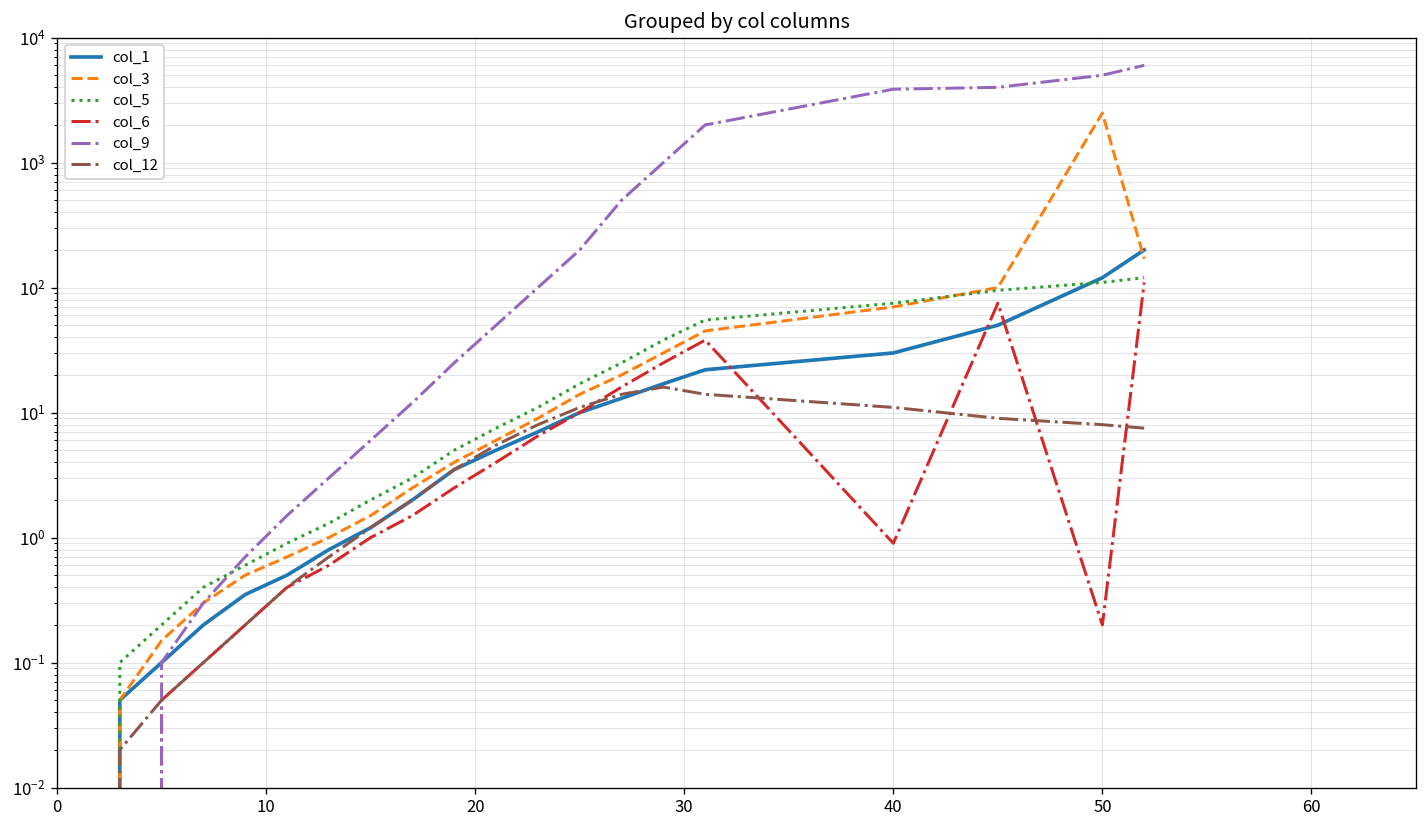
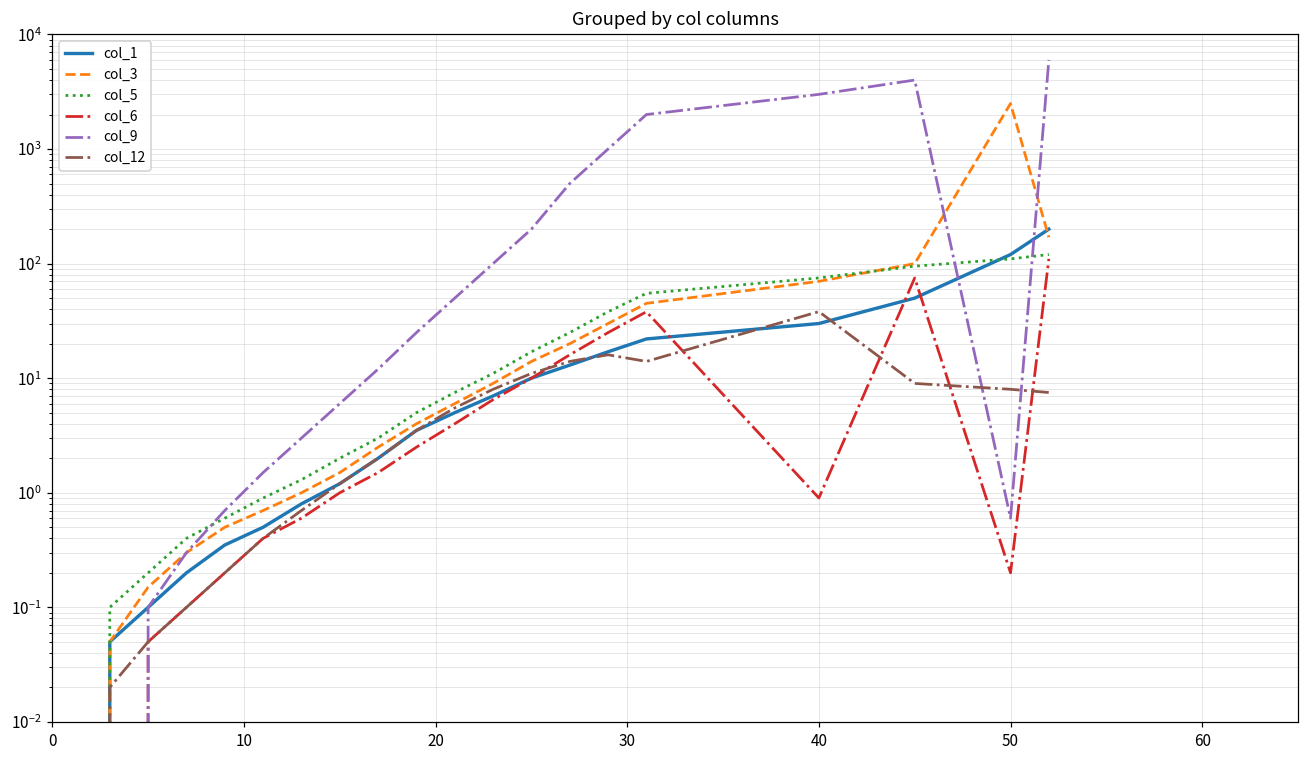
  {
    "col_1": {
      "40": 30,
      "50": 120
    },
    "col_3": {
      "40": 70,
      "50": 2500
    },
    "col_5": {
      "40": 80,
      "50": 110
    },
    "col_6": {
      "40": 0.9,
      "50": 0.2
    },
    "col_9": {
-     "40": 3900,
-     "50": 5000
+     "40": 3000,
+     "50": 0.6
    },
    "col_12": {
-     "40": 11,
+     "40": 38,
      "50": 8
    }
  }
